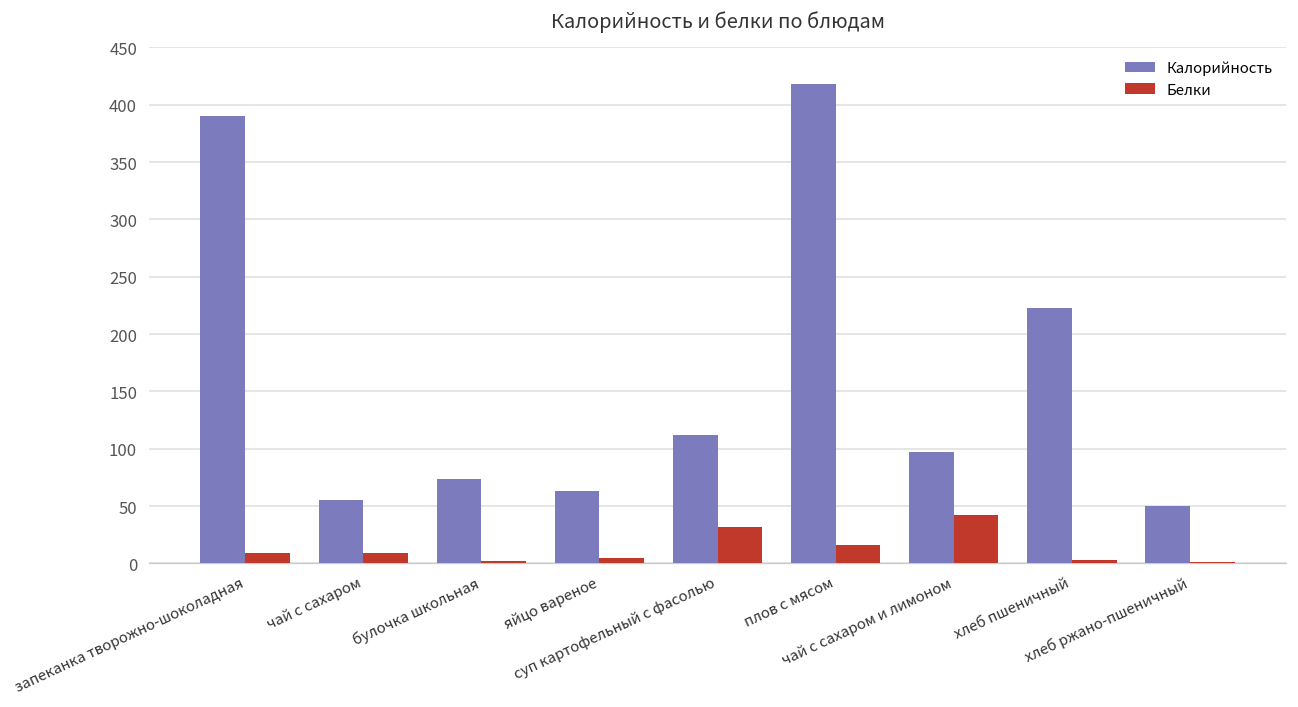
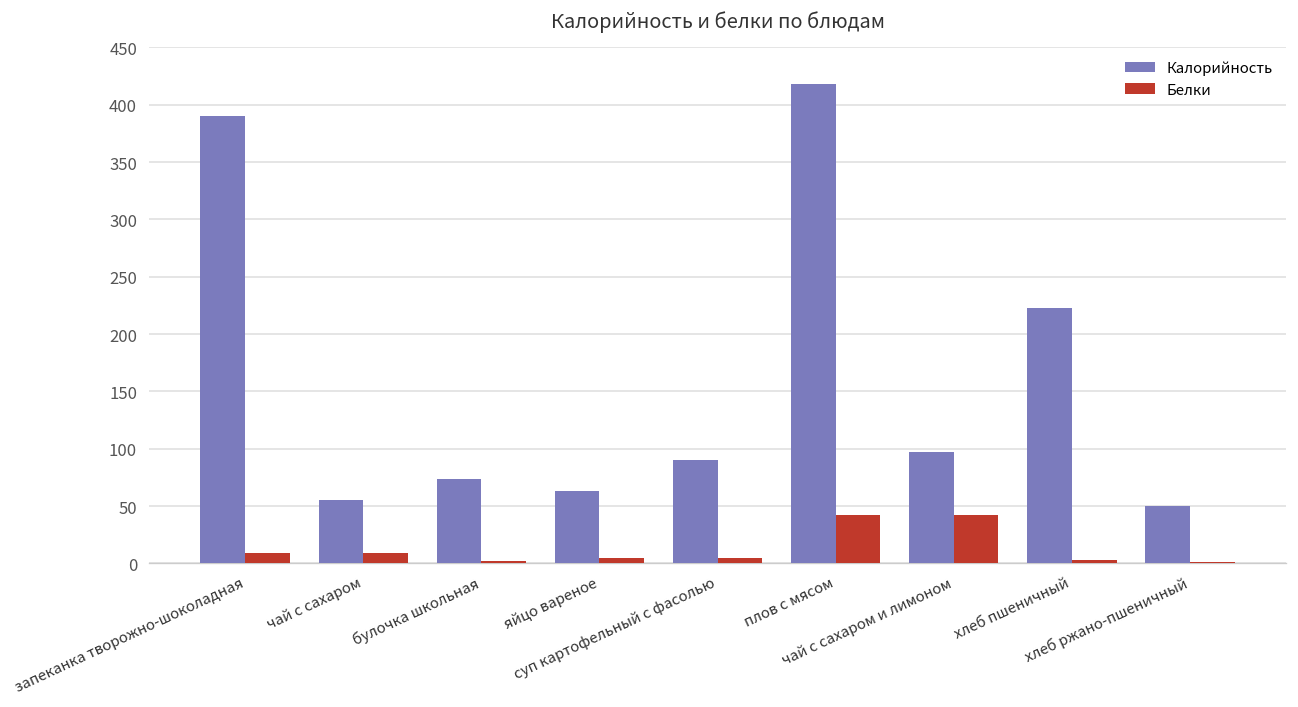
  {
    "Калорийность": {
      "запеканка творожно-шоколадная": 390,
      "чай с сахаром": 60,
      "булочка школьная": 70,
      "яйцо вареное": 60,
-     "суп картофельный с фасолью": 110,
+     "суп картофельный с фасолью": 90,
      "плов с мясом": 420,
      "чай с сахаром и лимоном": 100,
      "хлеб пшеничный": 220,
      "хлеб ржано-пшеничный": 50
    },
    "Белки": {
      "запеканка творожно-шоколадная": 10,
      "чай с сахаром": 10,
      "яйцо вареное": 10,
-     "суп картофельный с фасолью": 30,
-     "плов с мясом": 20,
+     "суп картофельный с фасолью": 0,
+     "плов с мясом": 40,
      "чай с сахаром и лимоном": 40,
      "хлеб пшеничный": 0
    }
  }
